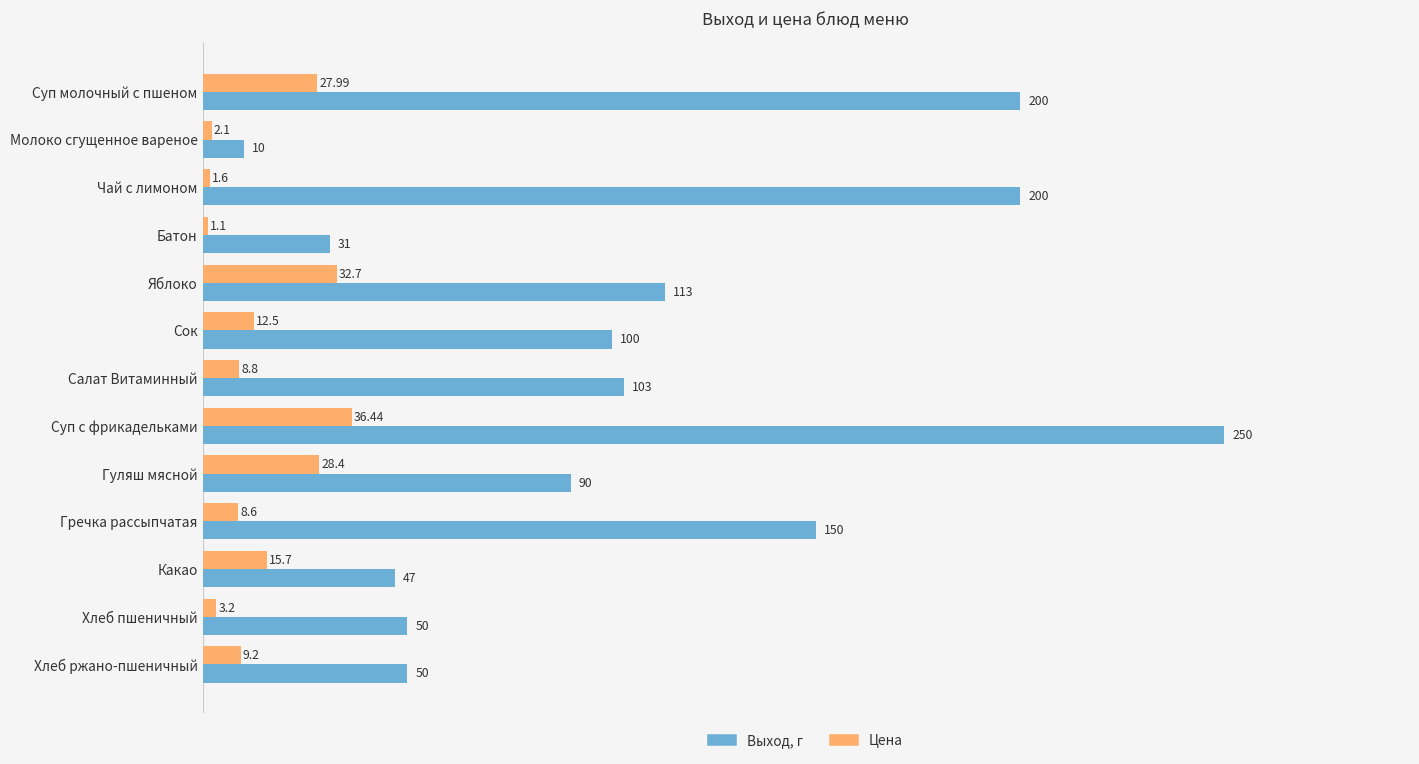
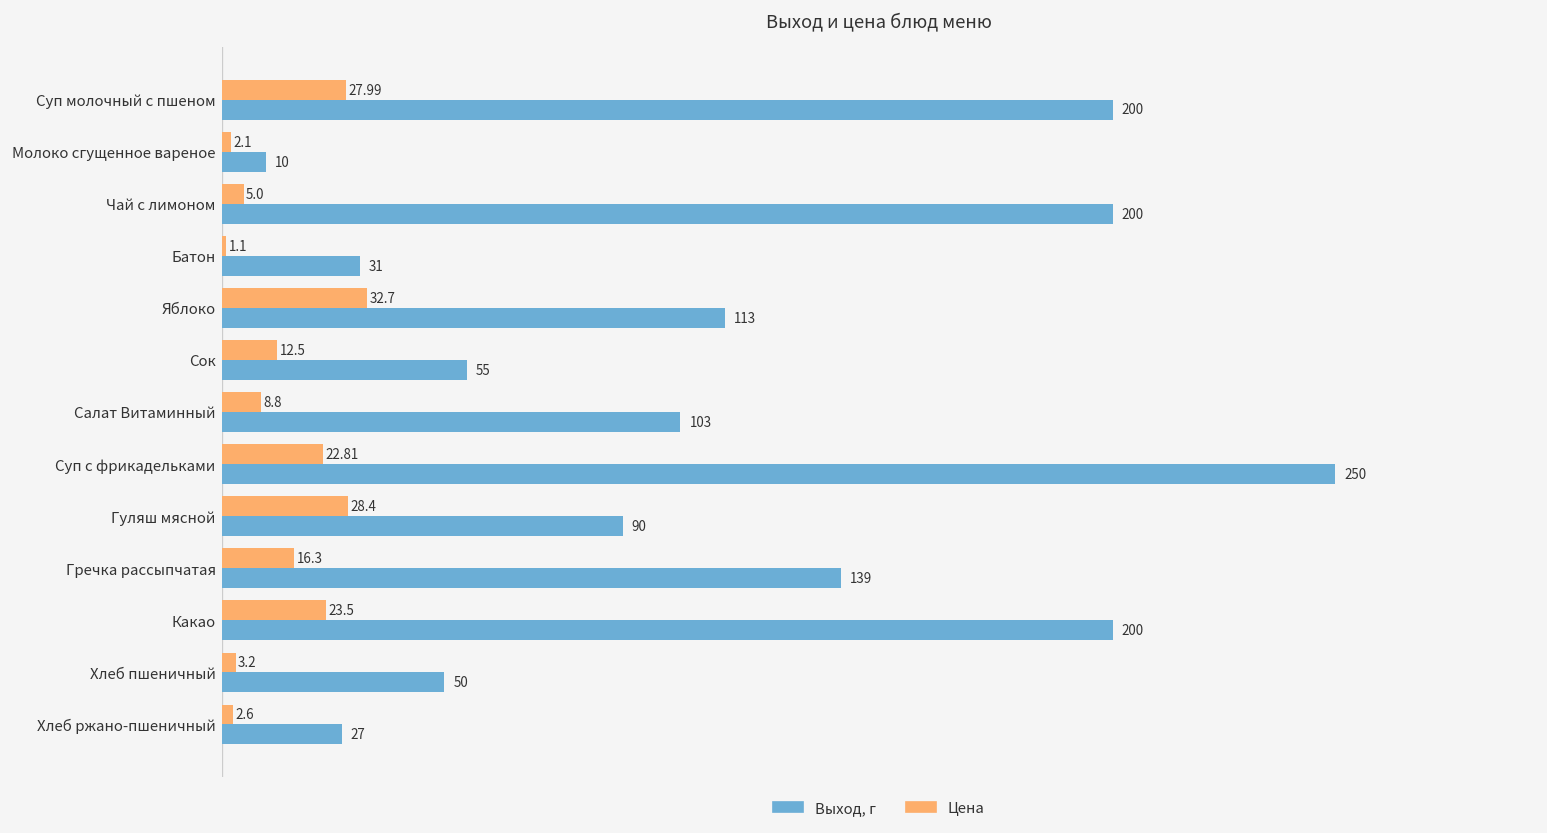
  {
    "Выход, г": {
      "Суп молочный с пшеном": 200,
      "Молоко сгущенное вареное": 10,
      "Чай с лимоном": 200,
      "Батон": 31,
      "Яблоко": 113,
-     "Сок": 100,
+     "Сок": 55,
      "Салат Витаминный": 103,
      "Суп с фрикадельками": 250,
      "Гуляш мясной": 90,
-     "Гречка рассыпчатая": 150,
-     "Какао": 47,
+     "Гречка рассыпчатая": 139,
+     "Какао": 200,
      "Хлеб пшеничный": 50,
-     "Хлеб ржано-пшеничный": 50
+     "Хлеб ржано-пшеничный": 27
    },
    "Цена": {
      "Суп молочный с пшеном": 27.99,
      "Молоко сгущенное вареное": 2.1,
-     "Чай с лимоном": 1.6,
+     "Чай с лимоном": 5.0,
      "Батон": 1.1,
      "Яблоко": 32.7,
      "Сок": 12.5,
      "Салат Витаминный": 8.8,
-     "Суп с фрикадельками": 36.44,
+     "Суп с фрикадельками": 22.81,
      "Гуляш мясной": 28.4,
-     "Гречка рассыпчатая": 8.6,
-     "Какао": 15.7,
+     "Гречка рассыпчатая": 16.3,
+     "Какао": 23.5,
      "Хлеб пшеничный": 3.2,
-     "Хлеб ржано-пшеничный": 9.2
+     "Хлеб ржано-пшеничный": 2.6
    }
  }
